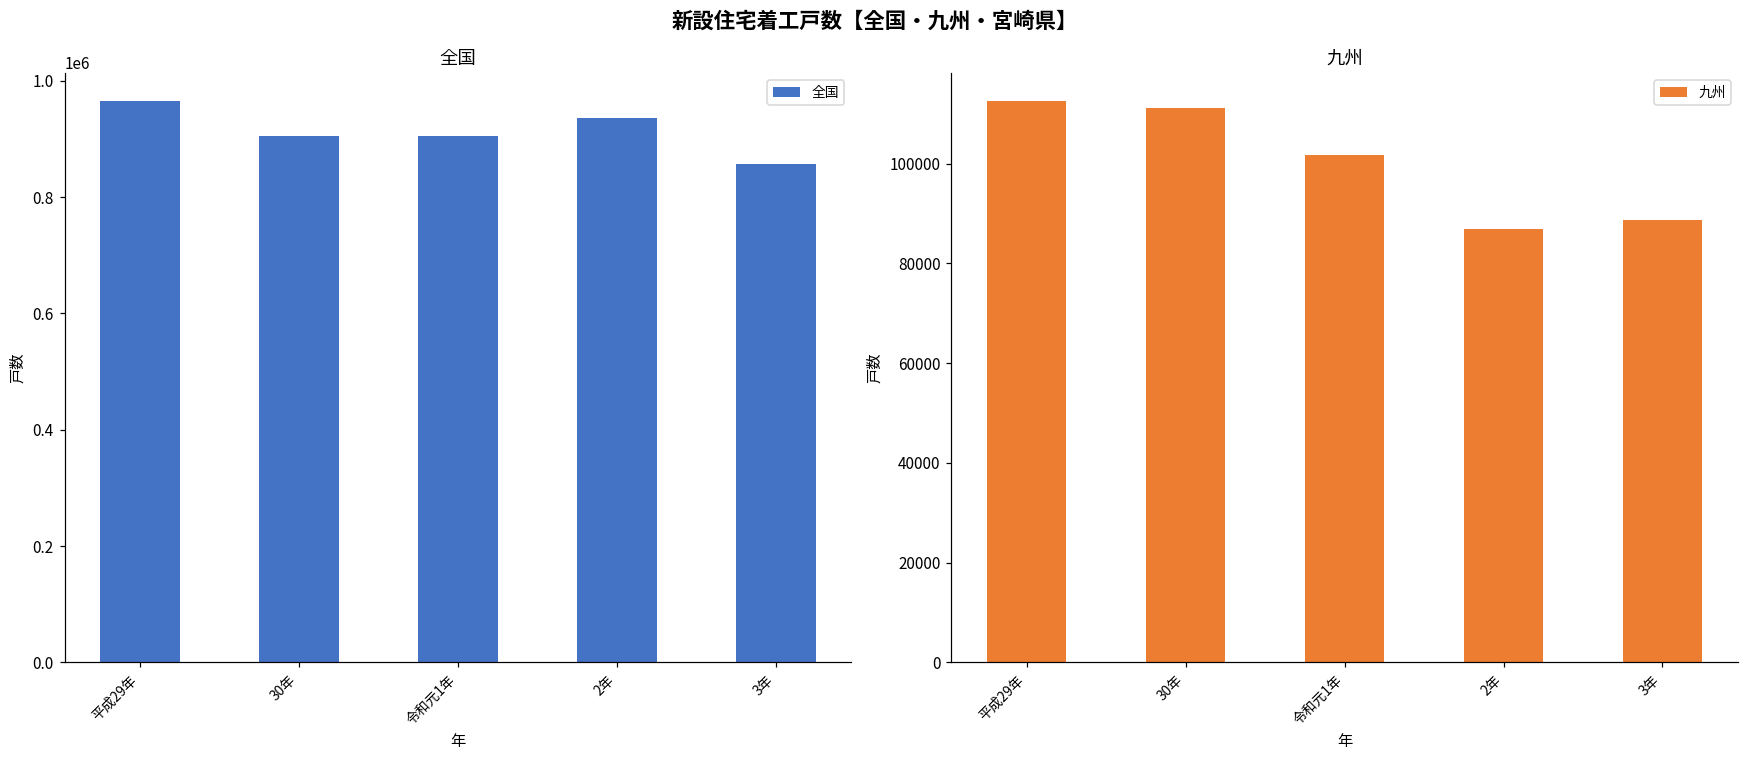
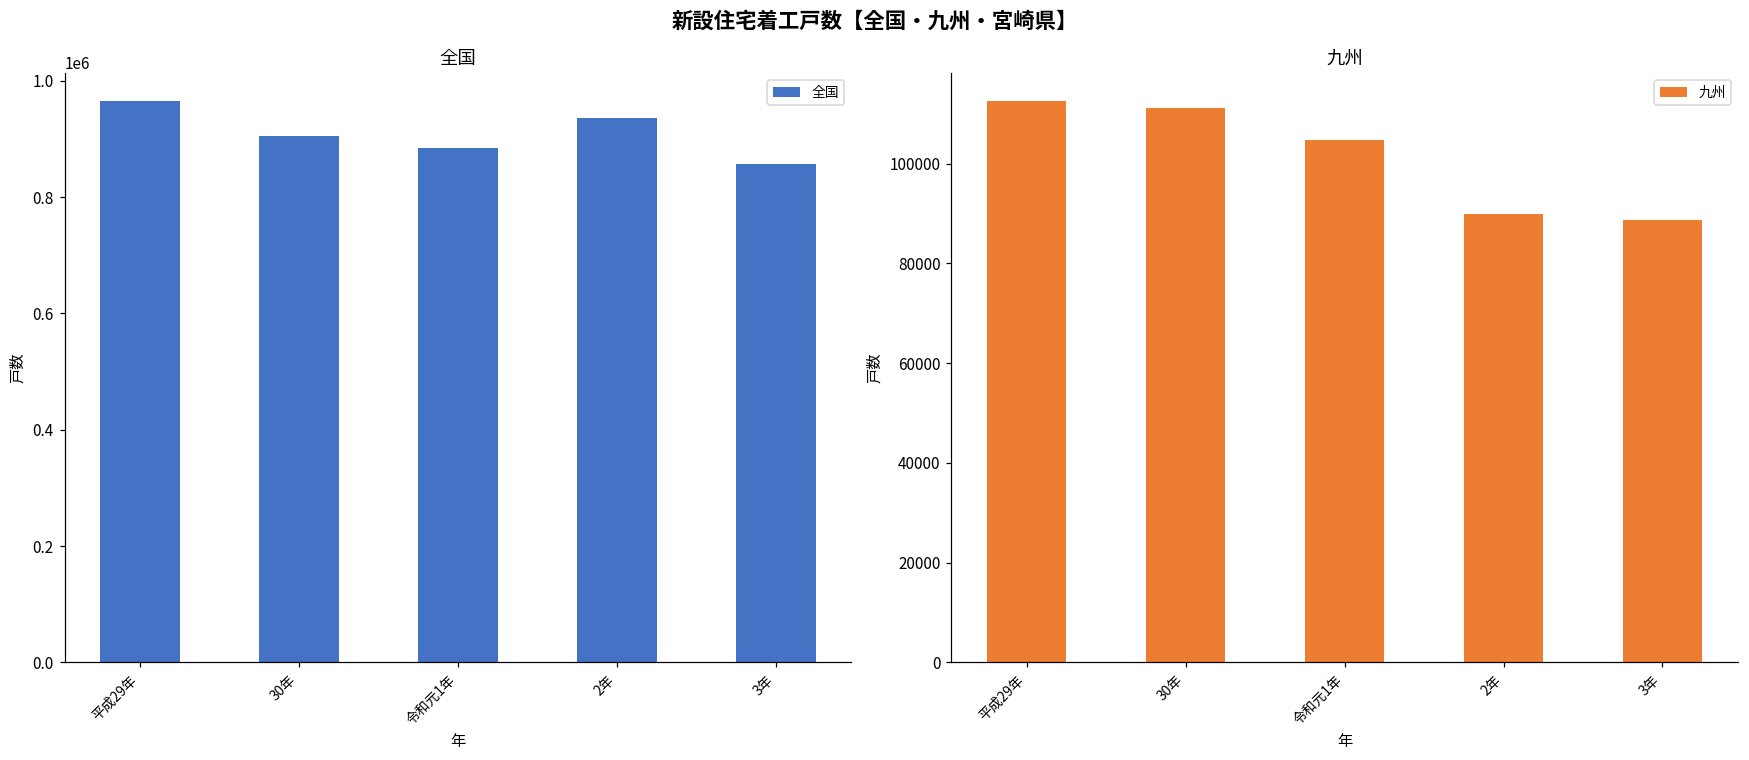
  {
    "全国": {
      "平成29年": 960000,
      "30年": 900000,
-     "令和元1年": 910000,
+     "令和元1年": 890000,
      "2年": 940000,
      "3年": 860000
    },
    "九州": {
      "平成29年": 112000,
      "30年": 111000,
-     "令和元1年": 102000,
-     "2年": 87000,
+     "令和元1年": 105000,
+     "2年": 90000,
      "3年": 89000
    }
  }
